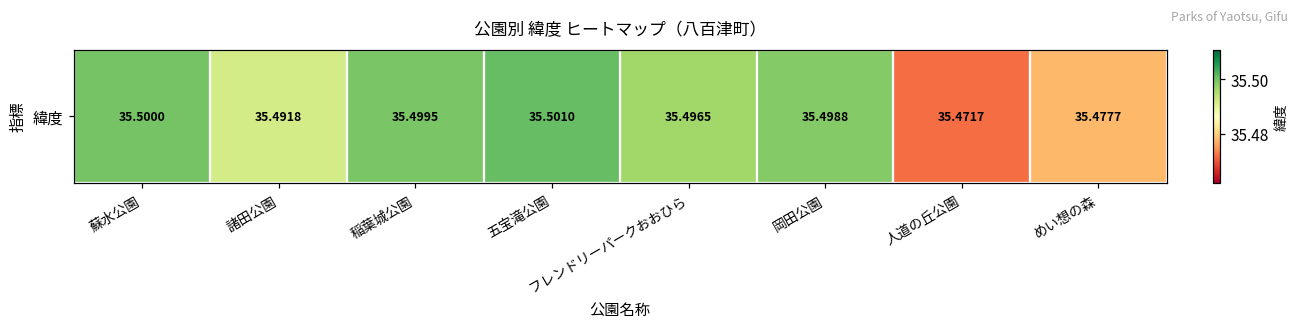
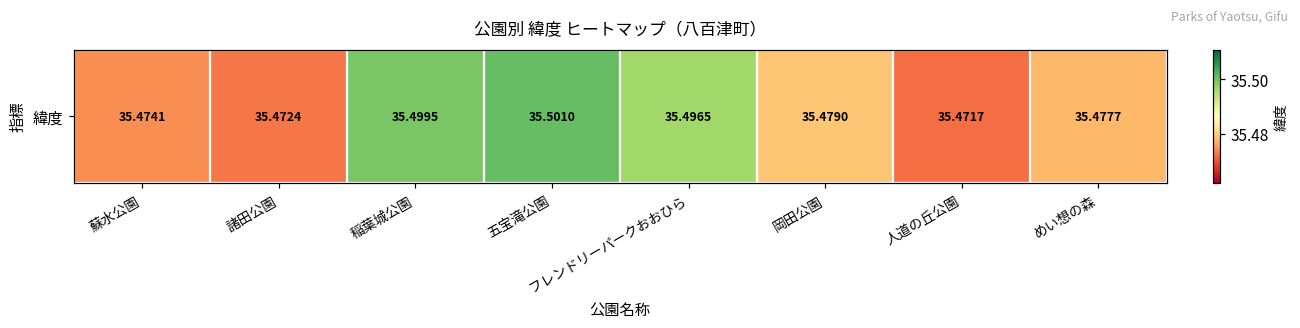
  {
    "緯度": {
-     "蘇水公園": 35.5000,
-     "諸田公園": 35.4918,
+     "蘇水公園": 35.4741,
+     "諸田公園": 35.4724,
      "稲葉城公園": 35.4995,
      "五宝滝公園": 35.5010,
      "フレンドリーパークおおひら": 35.4965,
-     "岡田公園": 35.4988,
+     "岡田公園": 35.4790,
      "人道の丘公園": 35.4717,
      "めい想の森": 35.4777
    }
  }
